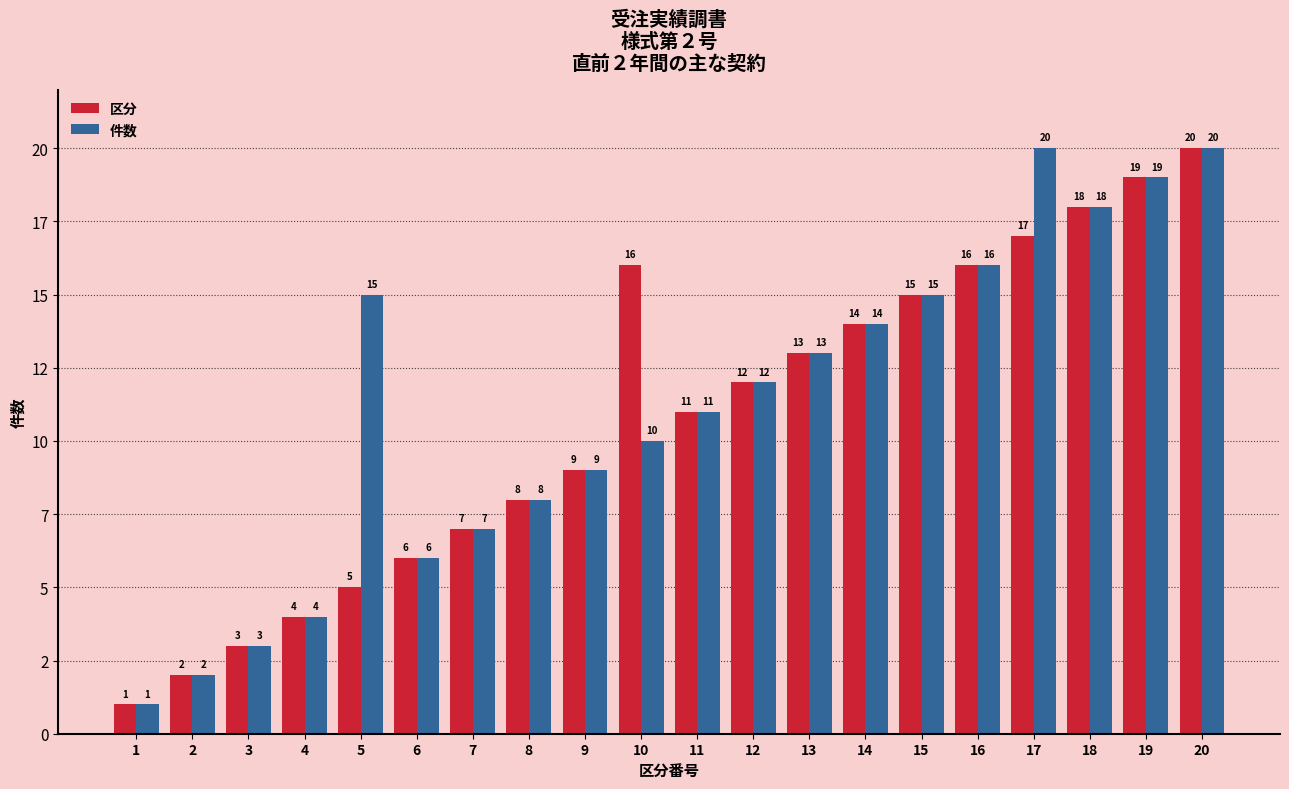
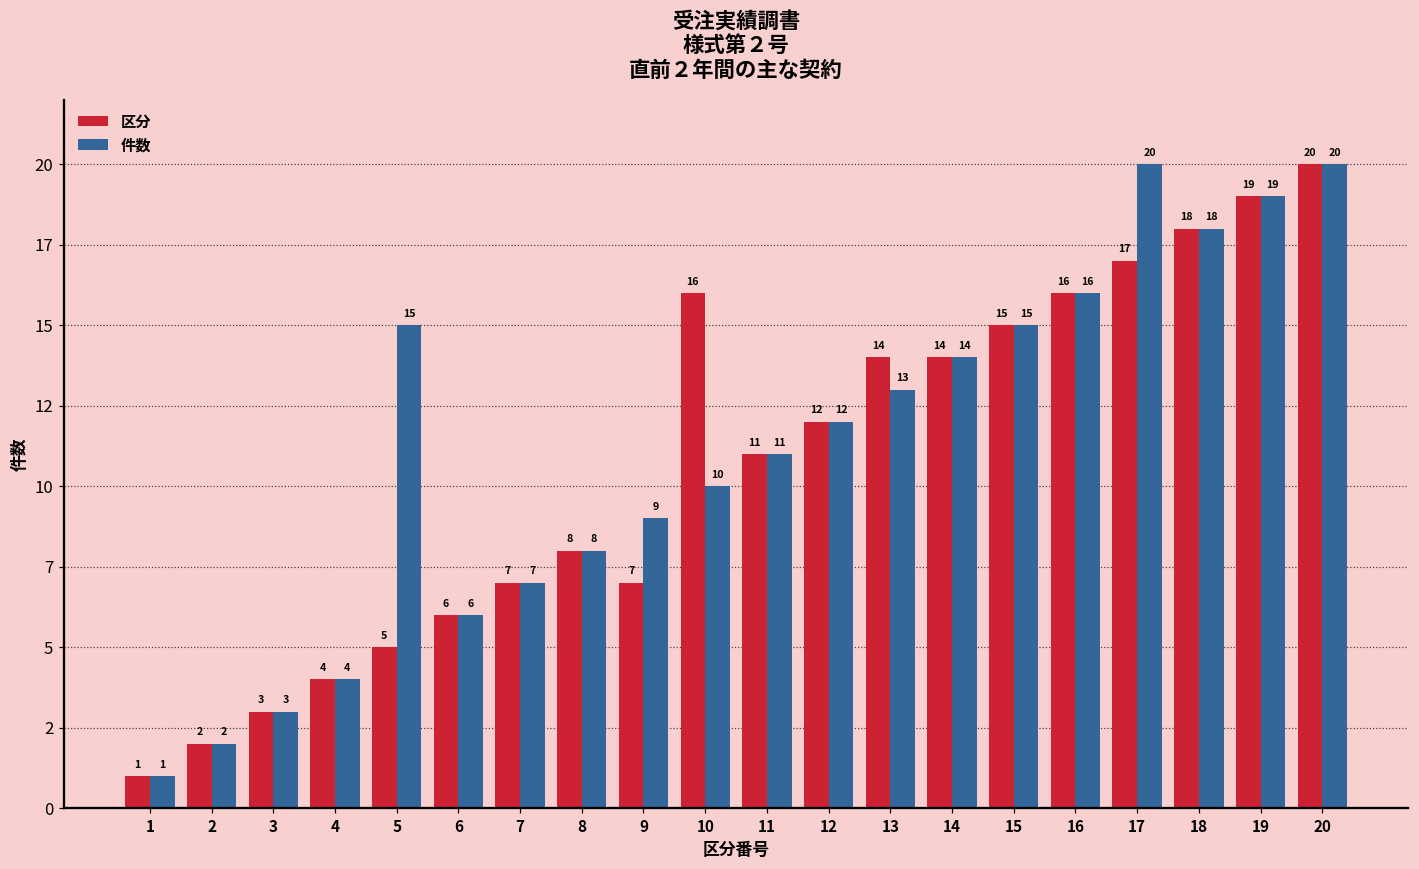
  {
    "区分": {
      "1": 1,
      "2": 2,
      "3": 3,
      "4": 4,
      "5": 5,
      "6": 6,
      "7": 7,
      "8": 8,
-     "9": 9,
+     "9": 7,
      "10": 16,
      "11": 11,
      "12": 12,
-     "13": 13,
+     "13": 14,
      "14": 14,
      "15": 15,
      "16": 16,
      "17": 17,
      "18": 18,
      "19": 19,
      "20": 20
    },
    "件数": {
      "1": 1,
      "2": 2,
      "3": 3,
      "4": 4,
      "5": 15,
      "6": 6,
      "7": 7,
      "8": 8,
      "9": 9,
      "10": 10,
      "11": 11,
      "12": 12,
      "13": 13,
      "14": 14,
      "15": 15,
      "16": 16,
      "17": 20,
      "18": 18,
      "19": 19,
      "20": 20
    }
  }
